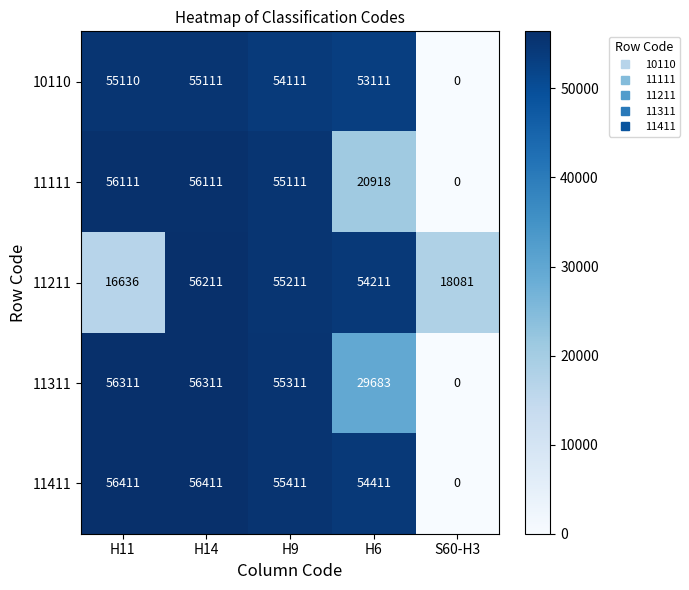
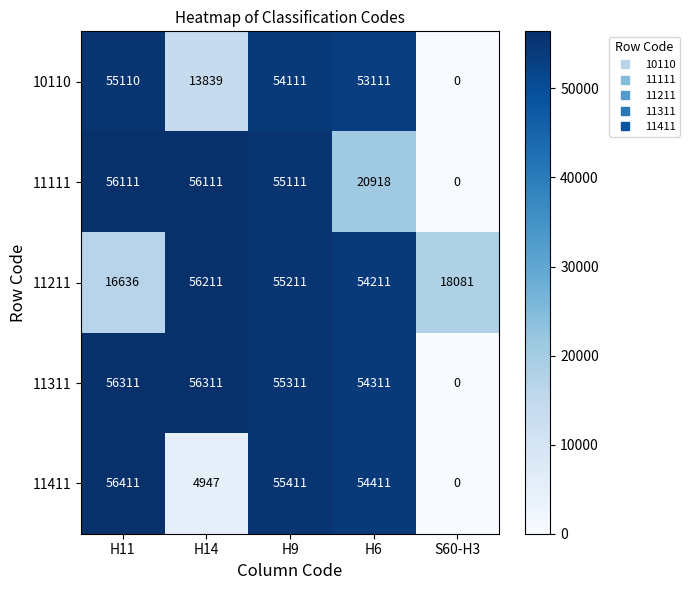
  {
    "10110": {
      "H11": 55110,
-     "H14": 55111,
+     "H14": 13839,
      "H9": 54111,
      "H6": 53111,
      "S60-H3": 0
    },
    "11111": {
      "H11": 56111,
      "H14": 56111,
      "H9": 55111,
      "H6": 20918,
      "S60-H3": 0
    },
    "11211": {
      "H11": 16636,
      "H14": 56211,
      "H9": 55211,
      "H6": 54211,
      "S60-H3": 18081
    },
    "11311": {
      "H11": 56311,
      "H14": 56311,
      "H9": 55311,
-     "H6": 29683,
+     "H6": 54311,
      "S60-H3": 0
    },
    "11411": {
      "H11": 56411,
-     "H14": 56411,
+     "H14": 4947,
      "H9": 55411,
      "H6": 54411,
      "S60-H3": 0
    }
  }
